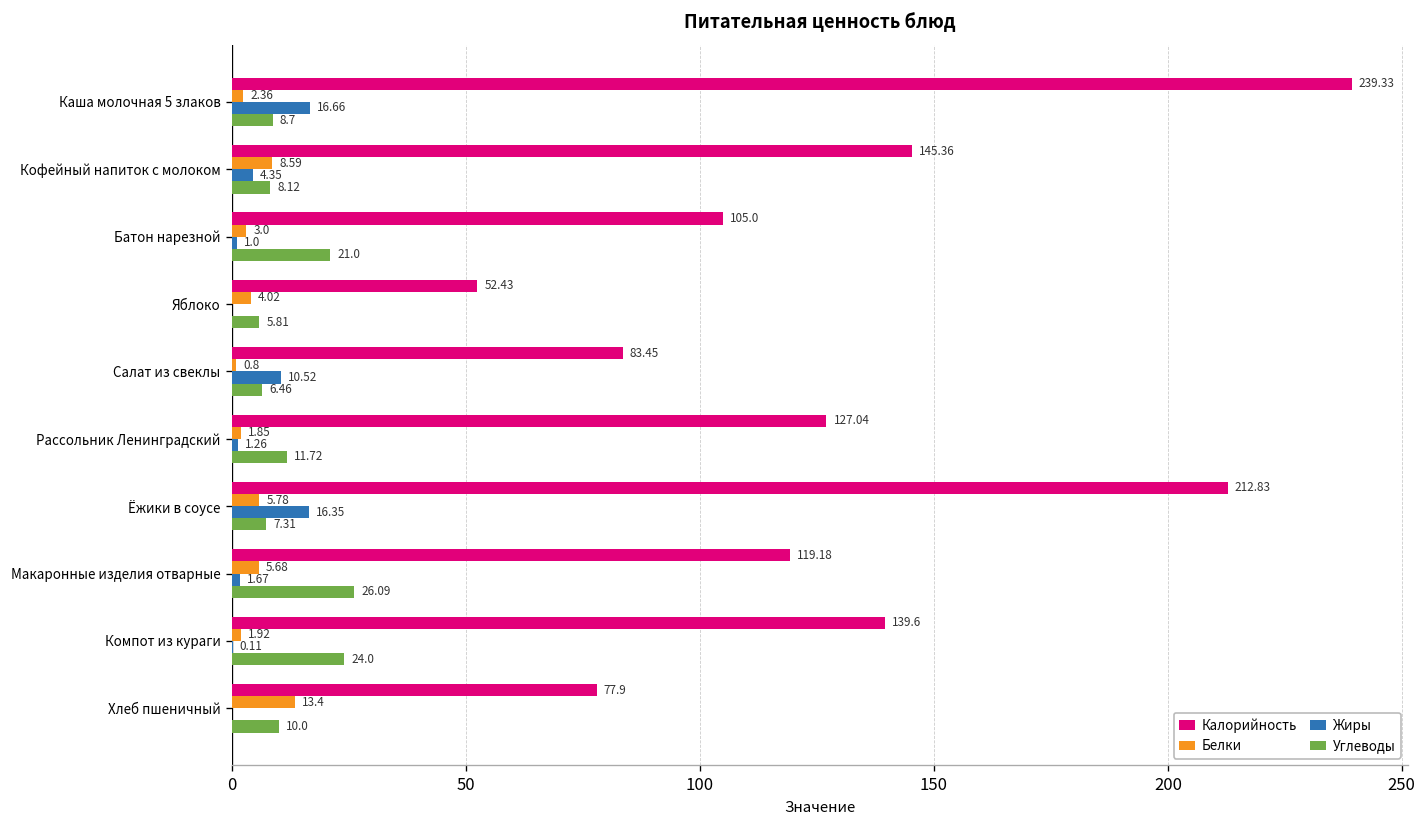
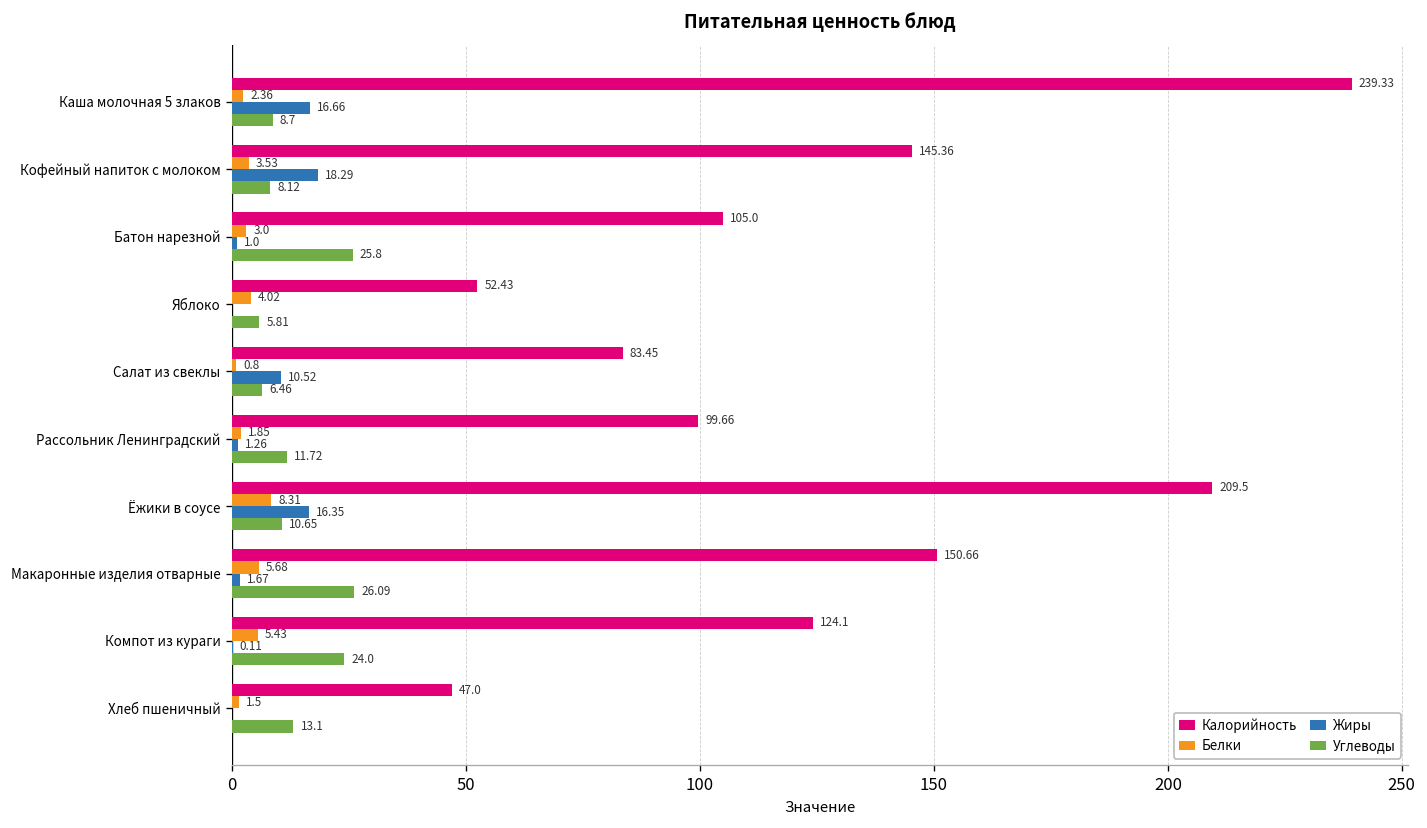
  {
    "Калорийность": {
      "Каша молочная 5 злаков": 239.33,
      "Кофейный напиток с молоком": 145.36,
      "Батон нарезной": 105.0,
      "Яблоко": 52.43,
      "Салат из свеклы": 83.45,
-     "Рассольник Ленинградский": 127.04,
-     "Ёжики в соусе": 212.83,
-     "Макаронные изделия отварные": 119.18,
-     "Компот из кураги": 139.6,
-     "Хлеб пшеничный": 77.9
+     "Рассольник Ленинградский": 99.66,
+     "Ёжики в соусе": 209.5,
+     "Макаронные изделия отварные": 150.66,
+     "Компот из кураги": 124.1,
+     "Хлеб пшеничный": 47.0
    },
    "Белки": {
      "Каша молочная 5 злаков": 2.36,
-     "Кофейный напиток с молоком": 8.59,
+     "Кофейный напиток с молоком": 3.53,
      "Батон нарезной": 3.0,
      "Яблоко": 4.02,
      "Салат из свеклы": 0.8,
      "Рассольник Ленинградский": 1.85,
-     "Ёжики в соусе": 5.78,
+     "Ёжики в соусе": 8.31,
      "Макаронные изделия отварные": 5.68,
-     "Компот из кураги": 1.92,
-     "Хлеб пшеничный": 13.4
+     "Компот из кураги": 5.43,
+     "Хлеб пшеничный": 1.5
    },
    "Жиры": {
      "Каша молочная 5 злаков": 16.66,
-     "Кофейный напиток с молоком": 4.35,
+     "Кофейный напиток с молоком": 18.29,
      "Батон нарезной": 1.0,
      "Салат из свеклы": 10.52,
      "Рассольник Ленинградский": 1.26,
      "Ёжики в соусе": 16.35,
      "Макаронные изделия отварные": 1.67,
      "Компот из кураги": 0.11
    },
    "Углеводы": {
      "Каша молочная 5 злаков": 8.7,
      "Кофейный напиток с молоком": 8.12,
-     "Батон нарезной": 21.0,
+     "Батон нарезной": 25.8,
      "Яблоко": 5.81,
      "Салат из свеклы": 6.46,
      "Рассольник Ленинградский": 11.72,
-     "Ёжики в соусе": 7.31,
+     "Ёжики в соусе": 10.65,
      "Макаронные изделия отварные": 26.09,
      "Компот из кураги": 24.0,
-     "Хлеб пшеничный": 10.0
+     "Хлеб пшеничный": 13.1
    }
  }
